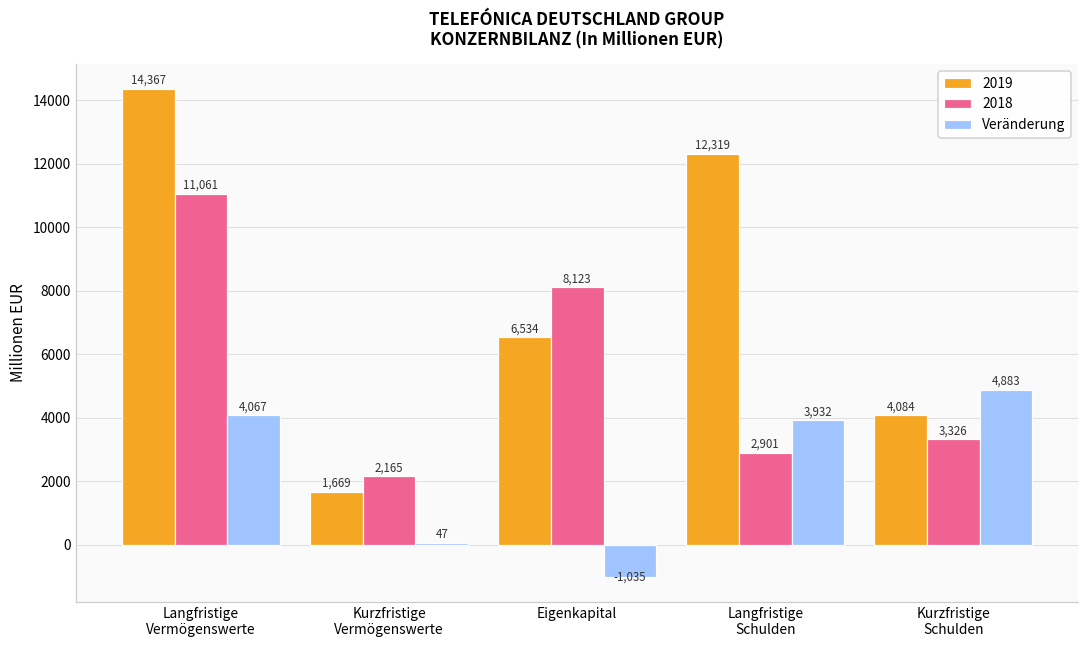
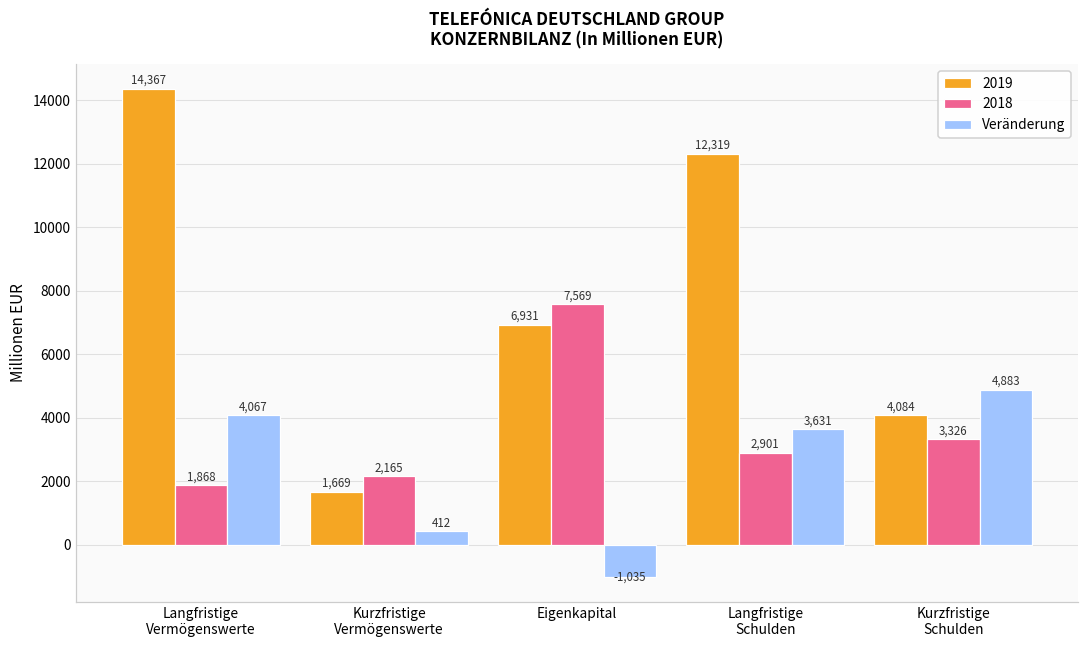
  {
    "2019": {
      "Langfristige Vermögenswerte": "14,367",
      "Kurzfristige Vermögenswerte": "1,669",
-     "Eigenkapital": "6,534",
+     "Eigenkapital": "6,931",
      "Langfristige Schulden": "12,319",
      "Kurzfristige Schulden": "4,084"
    },
    "2018": {
-     "Langfristige Vermögenswerte": "11,061",
+     "Langfristige Vermögenswerte": "1,868",
      "Kurzfristige Vermögenswerte": "2,165",
-     "Eigenkapital": "8,123",
+     "Eigenkapital": "7,569",
      "Langfristige Schulden": "2,901",
      "Kurzfristige Schulden": "3,326"
    },
    "Veränderung": {
      "Langfristige Vermögenswerte": "4,067",
-     "Kurzfristige Vermögenswerte": "47",
+     "Kurzfristige Vermögenswerte": "412",
      "Eigenkapital": "-1,035",
-     "Langfristige Schulden": "3,932",
+     "Langfristige Schulden": "3,631",
      "Kurzfristige Schulden": "4,883"
    }
  }
